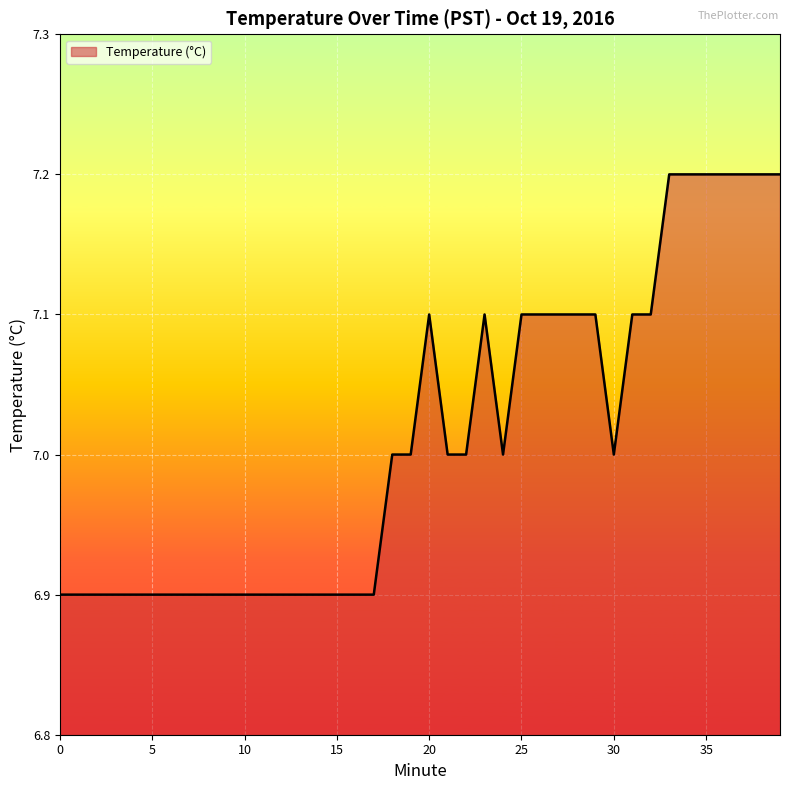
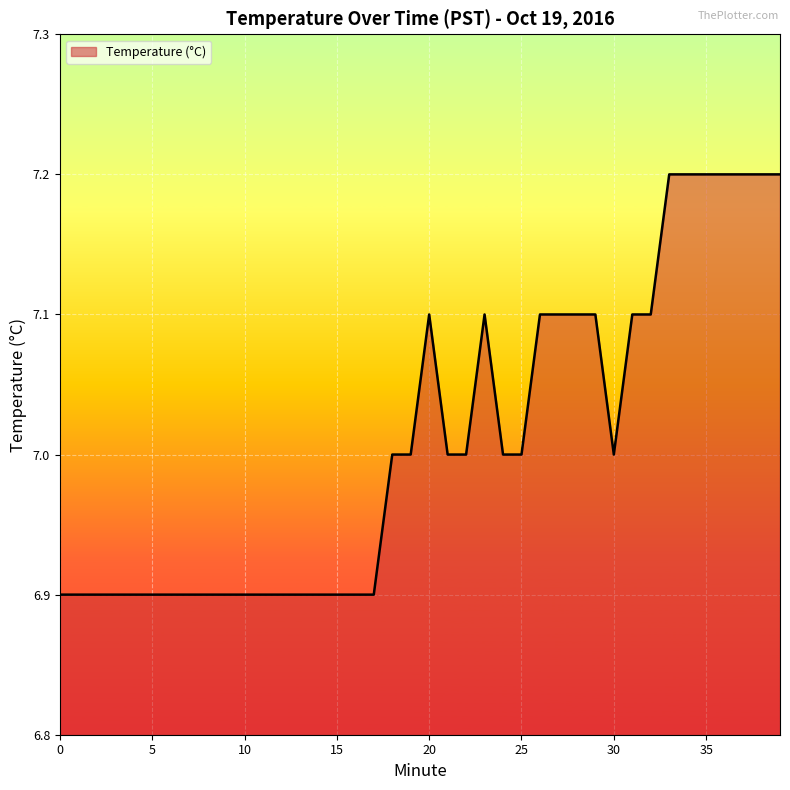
  {
    "0": 6.9,
    "5": 6.9,
    "10": 6.9,
    "15": 6.9,
    "20": 7.1,
-   "25": 7.1,
+   "25": 7.0,
    "30": 7.0,
    "35": 7.2
  }
